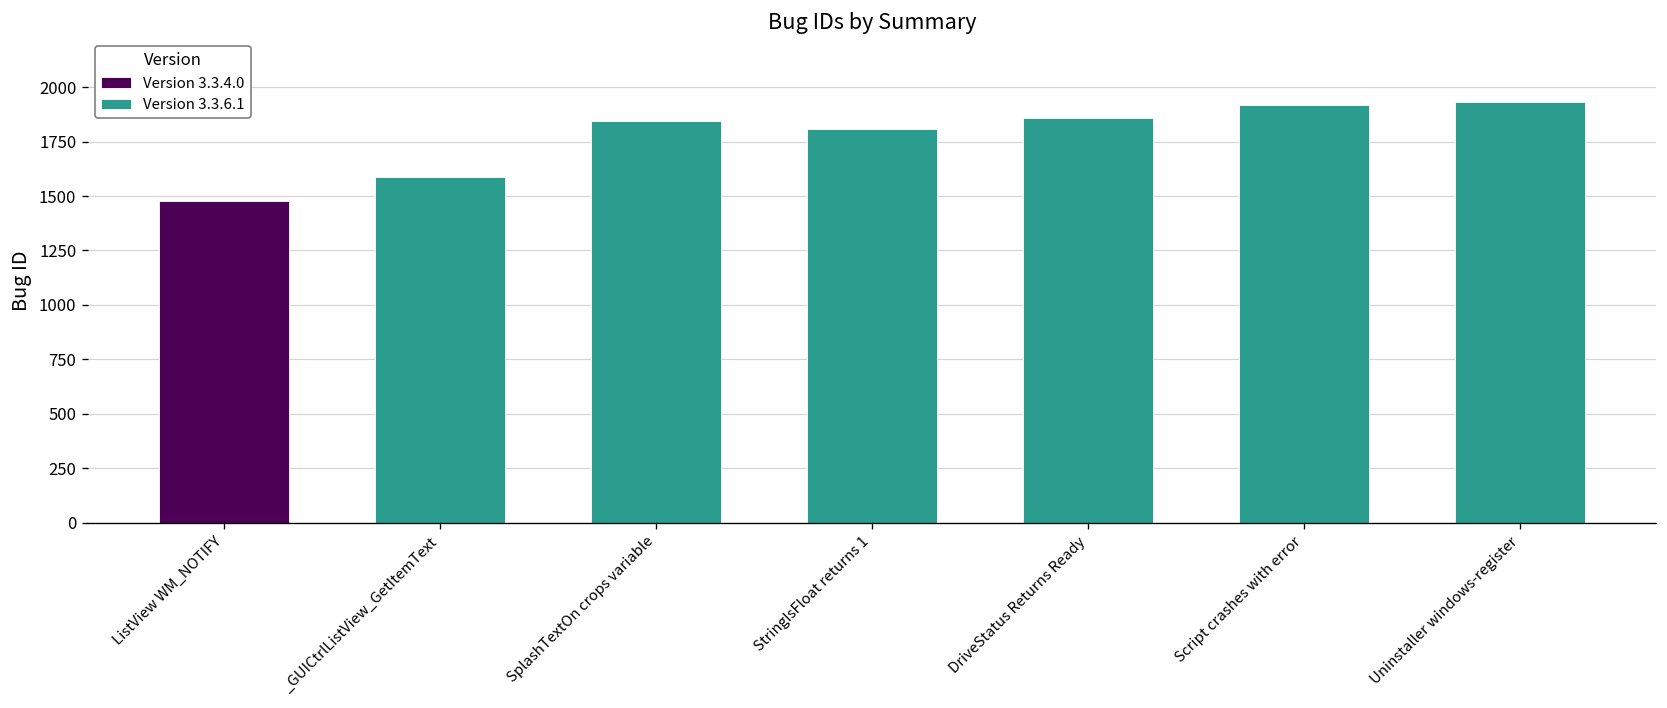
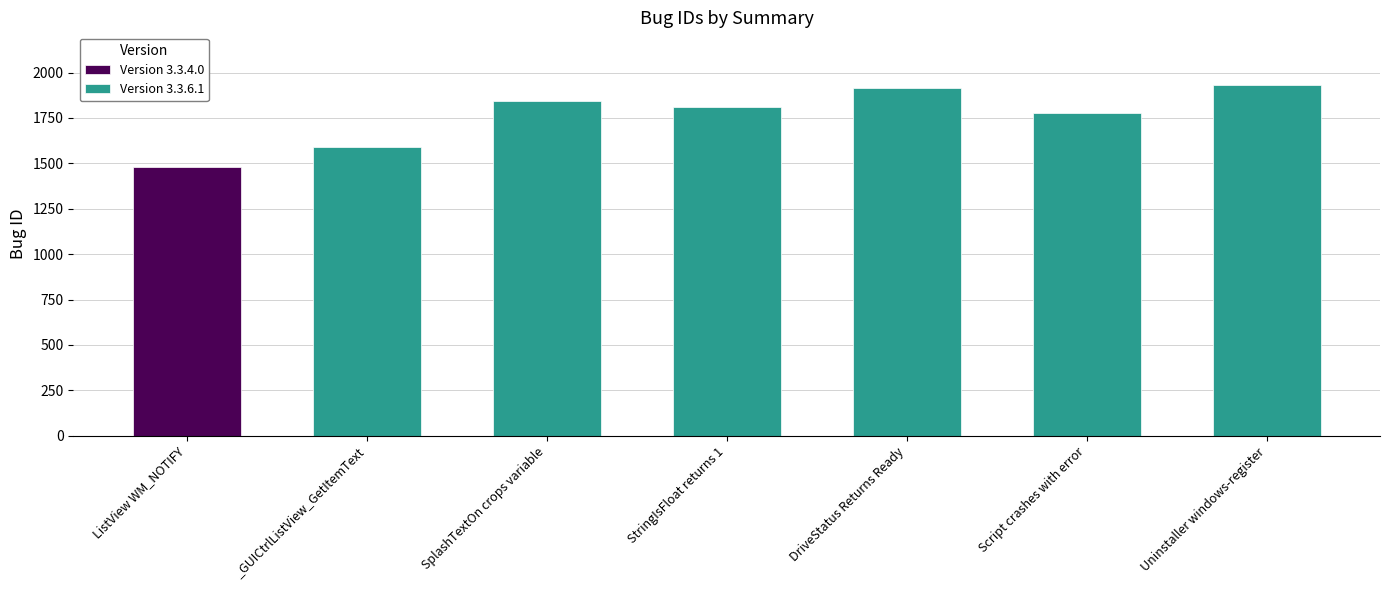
  {
    "ListView WM_NOTIFY": 1480,
    "_GUICtrlListView_GetItemText": 1590,
    "SplashTextOn crops variable": 1840,
    "StringIsFloat returns 1": 1810,
-   "DriveStatus Returns Ready": 1860,
-   "Script crashes with error": 1920,
+   "DriveStatus Returns Ready": 1920,
+   "Script crashes with error": 1780,
    "Uninstaller windows-register": 1930
  }
